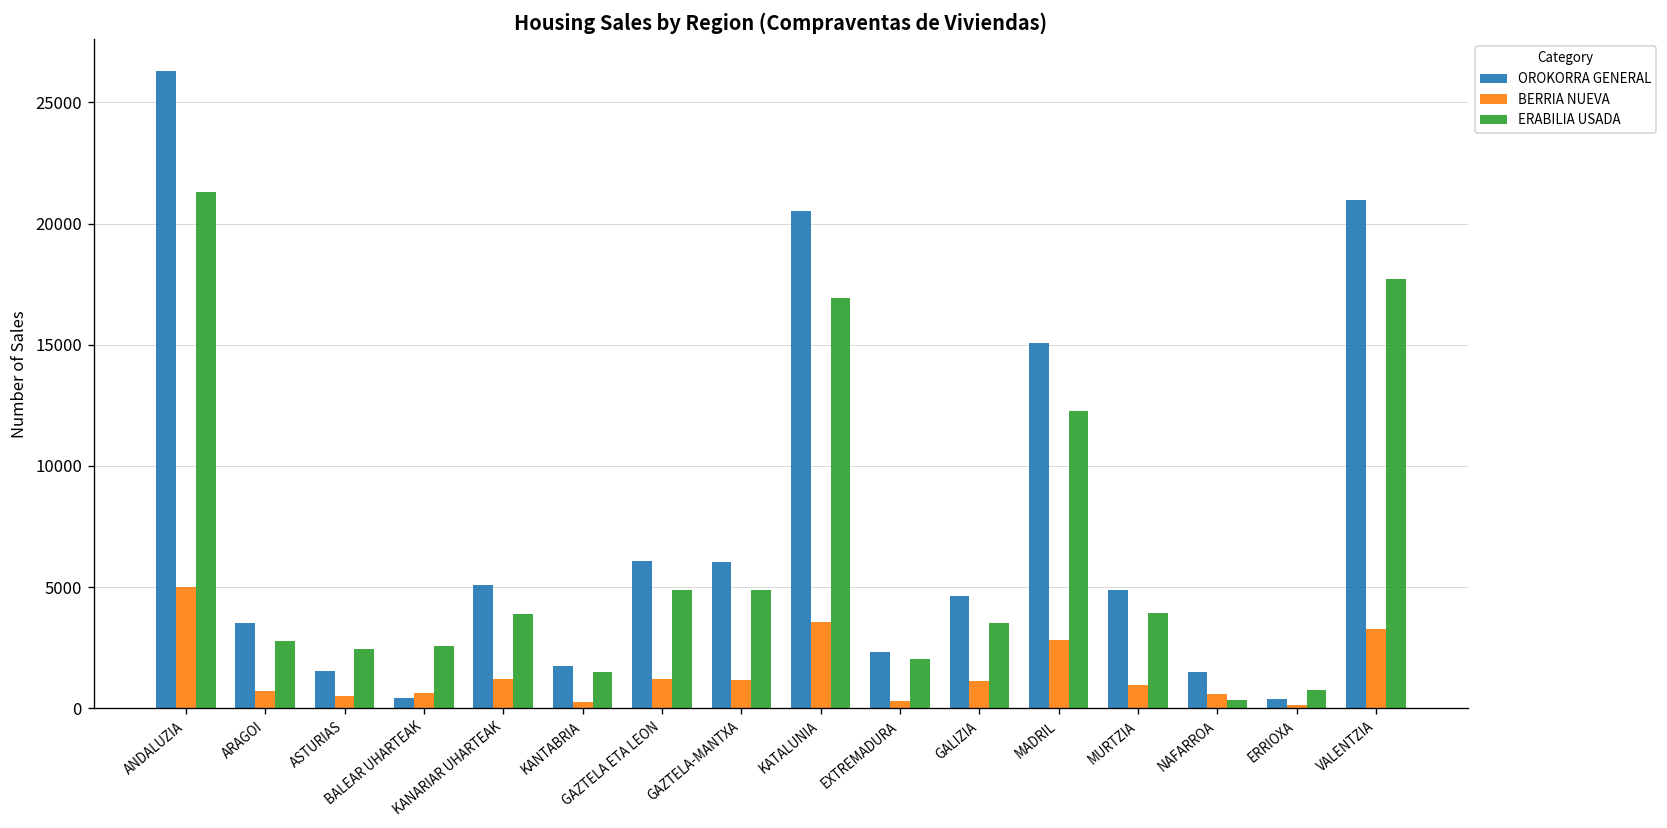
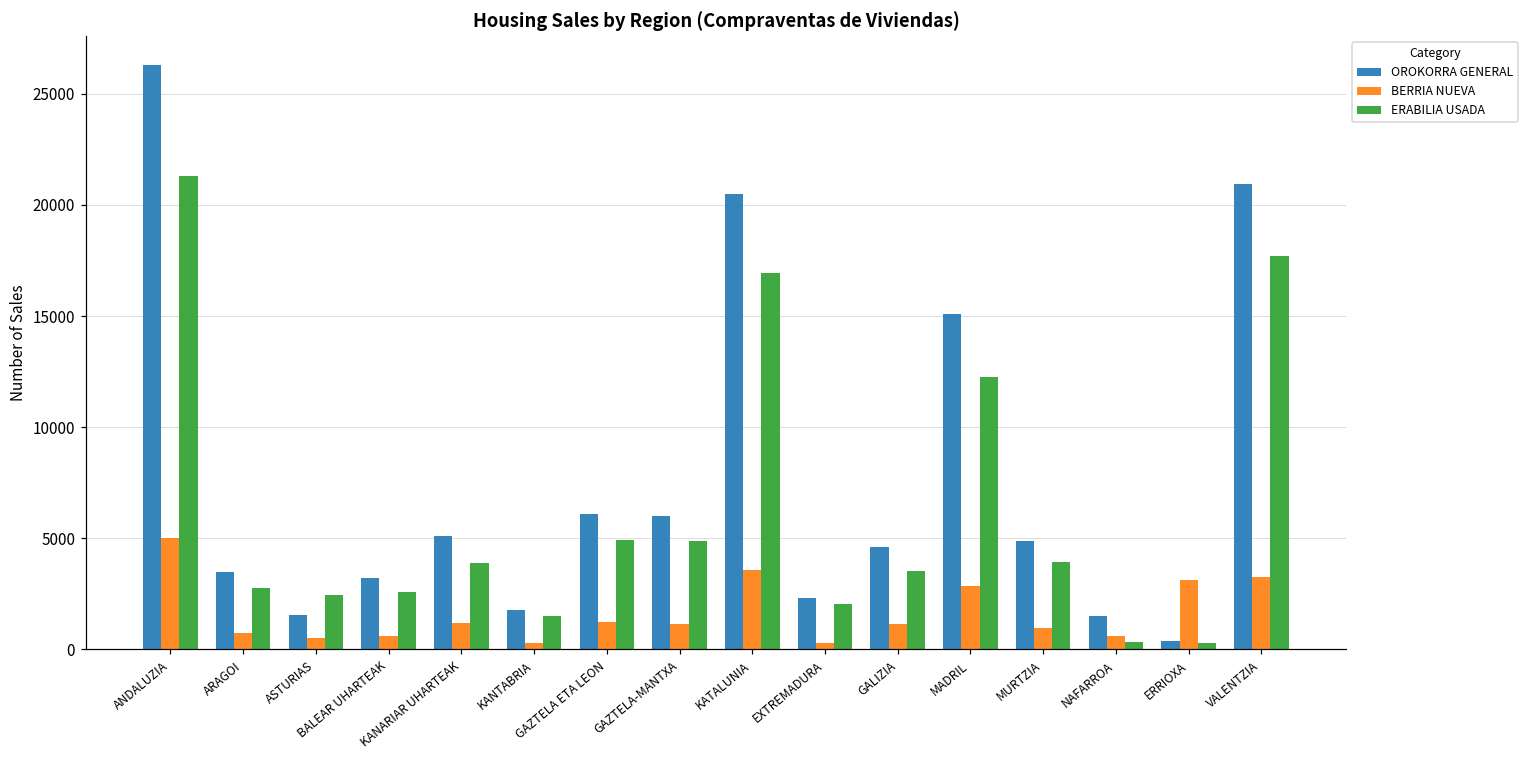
  {
    "OROKORRA GENERAL": {
      "ANDALUZIA": 26300,
      "ARAGOI": 3500,
      "ASTURIAS": 1500,
-     "BALEAR UHARTEAK": 400,
+     "BALEAR UHARTEAK": 3200,
      "KANARIAR UHARTEAK": 5100,
      "KANTABRIA": 1800,
      "GAZTELA ETA LEON": 6100,
      "GAZTELA-MANTXA": 6000,
      "KATALUNIA": 20500,
      "EXTREMADURA": 2300,
      "GALIZIA": 4600,
      "MADRIL": 15100,
      "MURTZIA": 4900,
      "NAFARROA": 1500,
      "ERRIOXA": 400,
      "VALENTZIA": 21000
    },
    "BERRIA NUEVA": {
      "ANDALUZIA": 5000,
      "ARAGOI": 700,
      "ASTURIAS": 500,
      "BALEAR UHARTEAK": 600,
      "KANARIAR UHARTEAK": 1200,
      "KANTABRIA": 300,
      "GAZTELA ETA LEON": 1200,
      "GAZTELA-MANTXA": 1100,
      "KATALUNIA": 3600,
      "EXTREMADURA": 300,
      "GALIZIA": 1100,
      "MADRIL": 2800,
      "MURTZIA": 900,
      "NAFARROA": 600,
-     "ERRIOXA": 100,
+     "ERRIOXA": 3100,
      "VALENTZIA": 3200
    },
    "ERABILIA USADA": {
      "ANDALUZIA": 21300,
      "ARAGOI": 2800,
      "ASTURIAS": 2500,
      "BALEAR UHARTEAK": 2600,
      "KANARIAR UHARTEAK": 3900,
      "KANTABRIA": 1500,
      "GAZTELA ETA LEON": 4900,
      "GAZTELA-MANTXA": 4900,
      "KATALUNIA": 16900,
      "EXTREMADURA": 2000,
      "GALIZIA": 3500,
      "MADRIL": 12300,
      "MURTZIA": 3900,
      "NAFARROA": 300,
-     "ERRIOXA": 700,
+     "ERRIOXA": 300,
      "VALENTZIA": 17700
    }
  }
